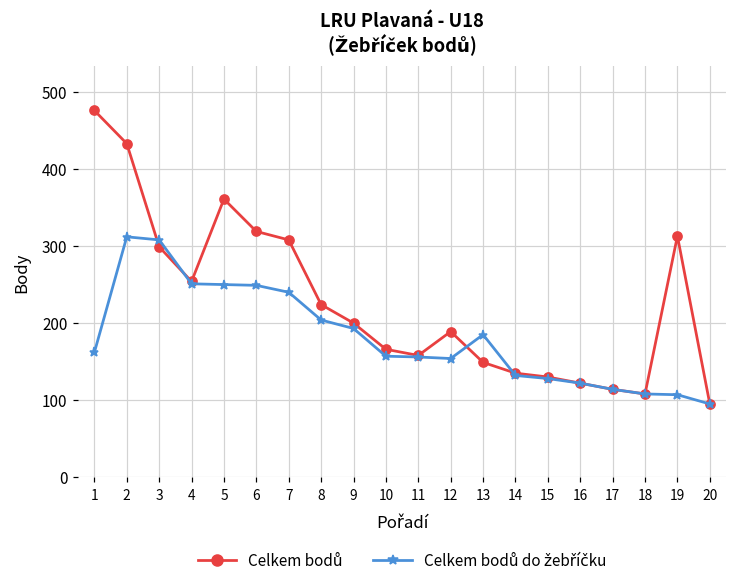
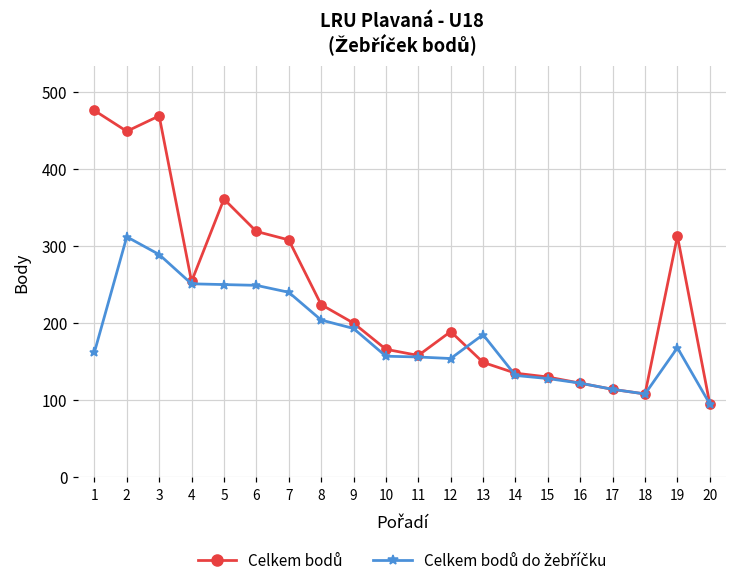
  {
    "Celkem bodů": {
      "1": 480,
-     "2": 430,
-     "3": 300,
+     "2": 450,
+     "3": 470,
      "5": 360,
      "6": 320,
      "7": 310,
      "8": 220,
      "9": 200,
      "10": 170,
      "12": 190,
      "13": 150,
      "19": 310
    },
    "Celkem bodů do žebříčku": {
      "1": 160,
      "2": 310,
-     "3": 310,
+     "3": 290,
      "5": 250,
      "6": 250,
      "7": 240,
      "8": 200,
      "9": 190,
      "10": 160,
      "12": 150,
      "13": 190,
-     "19": 110
+     "19": 170
    }
  }
